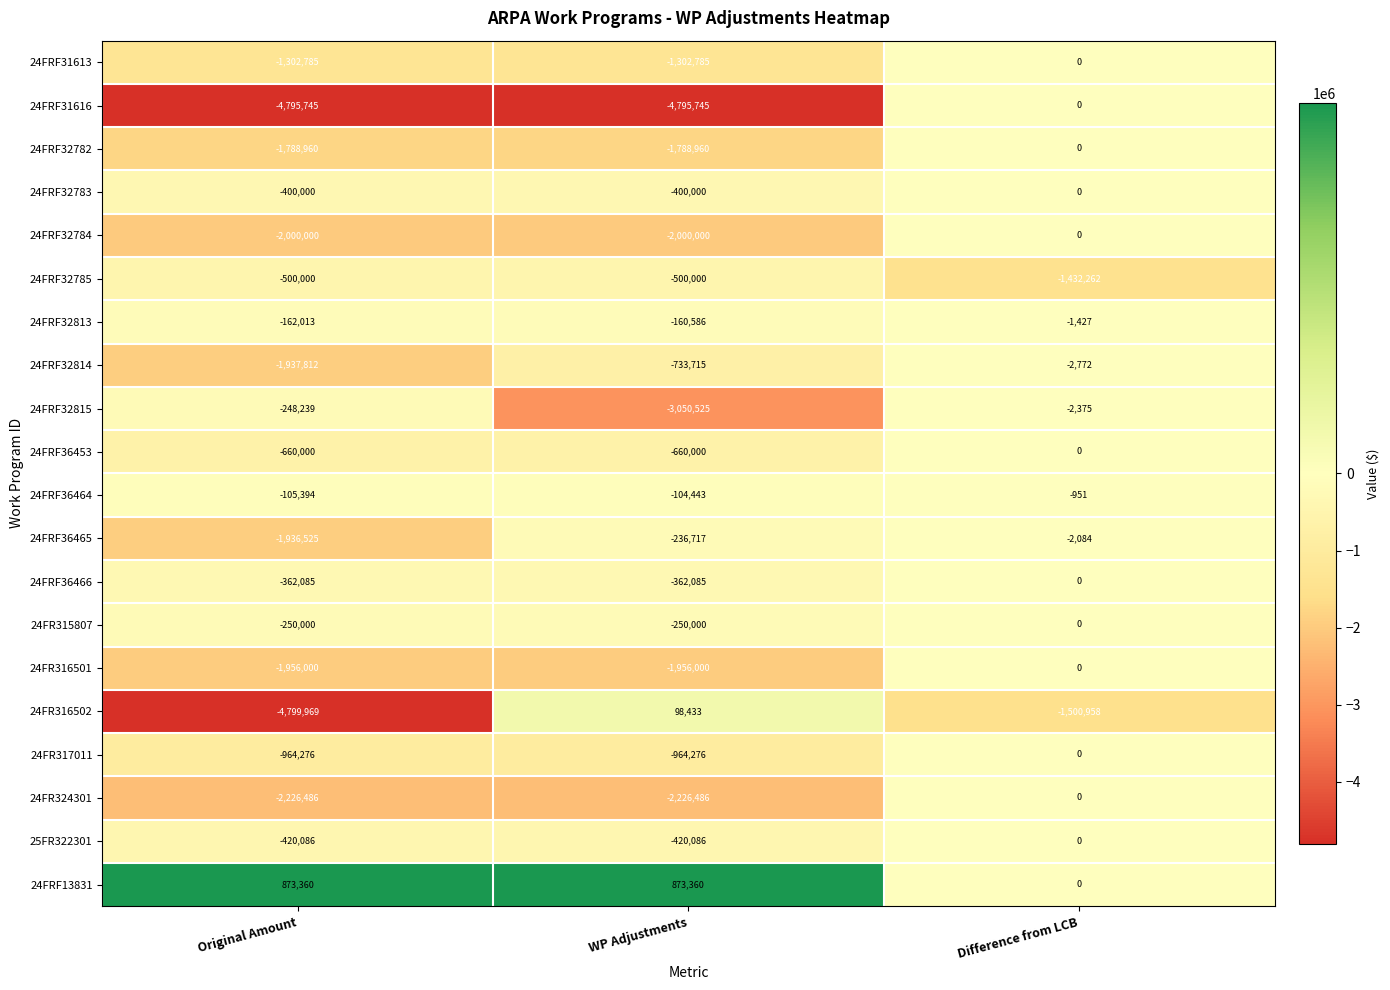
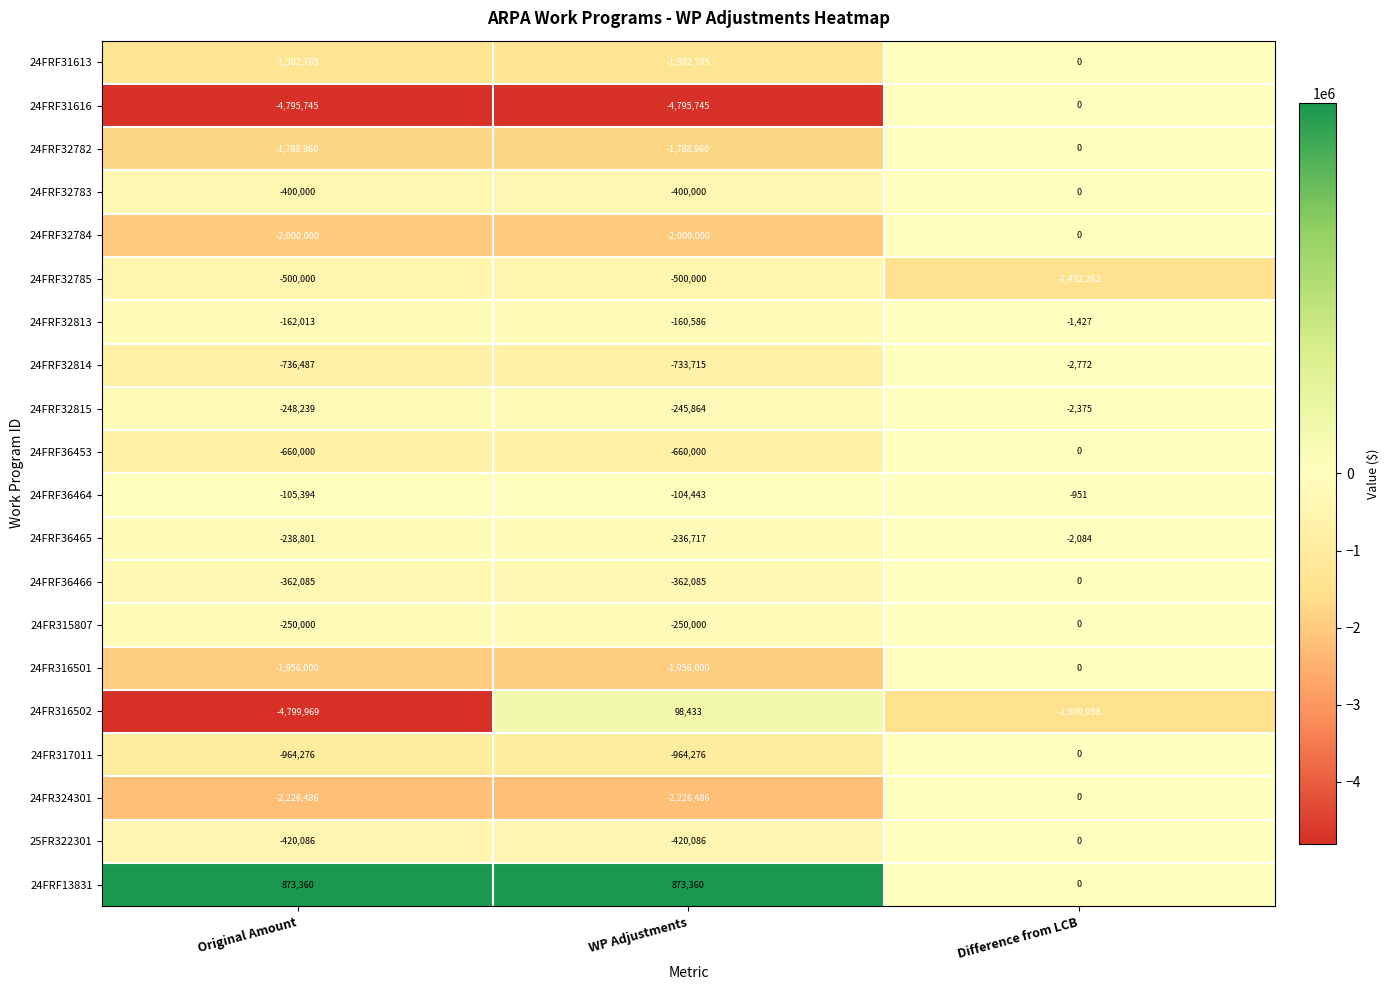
  {
    "24FRF31613": {
      "Original Amount": "-1,302,785",
      "WP Adjustments": "-1,302,785",
      "Difference from LCB": "0"
    },
    "24FRF31616": {
      "Original Amount": "-4,795,745",
      "WP Adjustments": "-4,795,745",
      "Difference from LCB": "0"
    },
    "24FRF32782": {
      "Original Amount": "-1,788,960",
      "WP Adjustments": "-1,788,960",
      "Difference from LCB": "0"
    },
    "24FRF32783": {
      "Original Amount": "-400,000",
      "WP Adjustments": "-400,000",
      "Difference from LCB": "0"
    },
    "24FRF32784": {
      "Original Amount": "-2,000,000",
      "WP Adjustments": "-2,000,000",
      "Difference from LCB": "0"
    },
    "24FRF32785": {
      "Original Amount": "-500,000",
      "WP Adjustments": "-500,000",
      "Difference from LCB": "-1,432,262"
    },
    "24FRF32813": {
      "Original Amount": "-162,013",
      "WP Adjustments": "-160,586",
      "Difference from LCB": "-1,427"
    },
    "24FRF32814": {
-     "Original Amount": "-1,937,812",
+     "Original Amount": "-736,487",
      "WP Adjustments": "-733,715",
      "Difference from LCB": "-2,772"
    },
    "24FRF32815": {
      "Original Amount": "-248,239",
-     "WP Adjustments": "-3,050,525",
+     "WP Adjustments": "-245,864",
      "Difference from LCB": "-2,375"
    },
    "24FRF36453": {
      "Original Amount": "-660,000",
      "WP Adjustments": "-660,000",
      "Difference from LCB": "0"
    },
    "24FRF36464": {
      "Original Amount": "-105,394",
      "WP Adjustments": "-104,443",
      "Difference from LCB": "-951"
    },
    "24FRF36465": {
-     "Original Amount": "-1,936,525",
+     "Original Amount": "-238,801",
      "WP Adjustments": "-236,717",
      "Difference from LCB": "-2,084"
    },
    "24FRF36466": {
      "Original Amount": "-362,085",
      "WP Adjustments": "-362,085",
      "Difference from LCB": "0"
    },
    "24FR315807": {
      "Original Amount": "-250,000",
      "WP Adjustments": "-250,000",
      "Difference from LCB": "0"
    },
    "24FR316501": {
      "Original Amount": "-1,956,000",
      "WP Adjustments": "-1,956,000",
      "Difference from LCB": "0"
    },
    "24FR316502": {
      "Original Amount": "-4,799,969",
      "WP Adjustments": "98,433",
      "Difference from LCB": "-1,500,958"
    },
    "24FR317011": {
      "Original Amount": "-964,276",
      "WP Adjustments": "-964,276",
      "Difference from LCB": "0"
    },
    "24FR324301": {
      "Original Amount": "-2,226,486",
      "WP Adjustments": "-2,226,486",
      "Difference from LCB": "0"
    },
    "25FR322301": {
      "Original Amount": "-420,086",
      "WP Adjustments": "-420,086",
      "Difference from LCB": "0"
    },
    "24FRF13831": {
      "Original Amount": "873,360",
      "WP Adjustments": "873,360",
      "Difference from LCB": "0"
    }
  }
